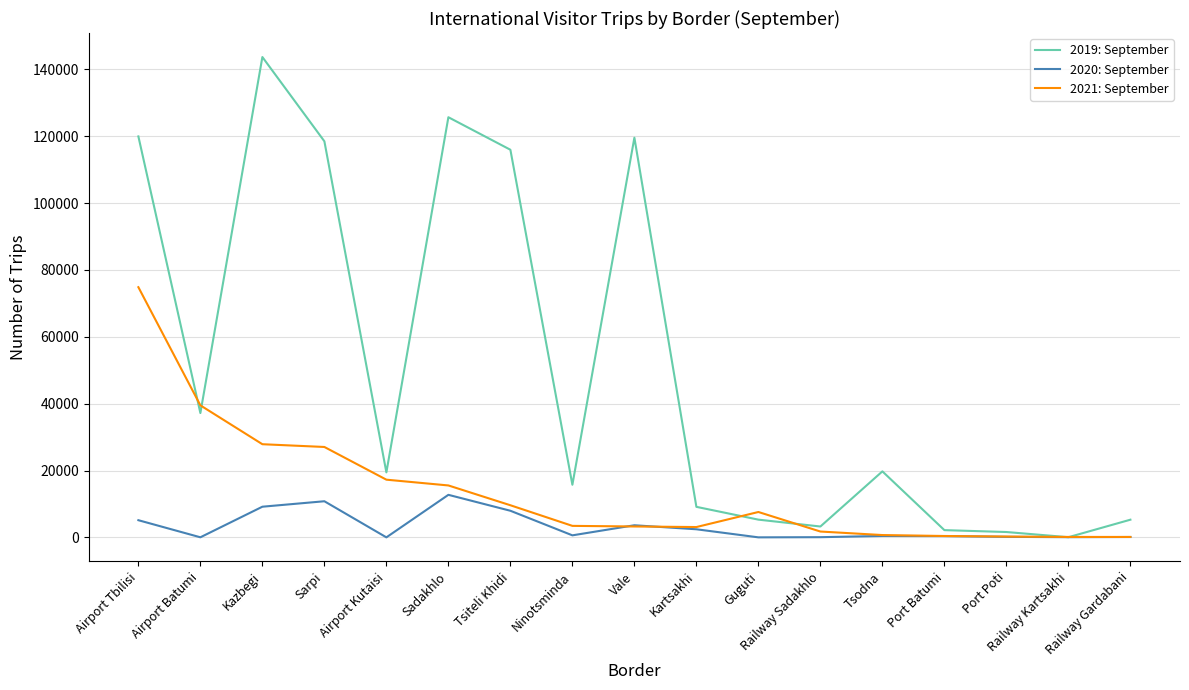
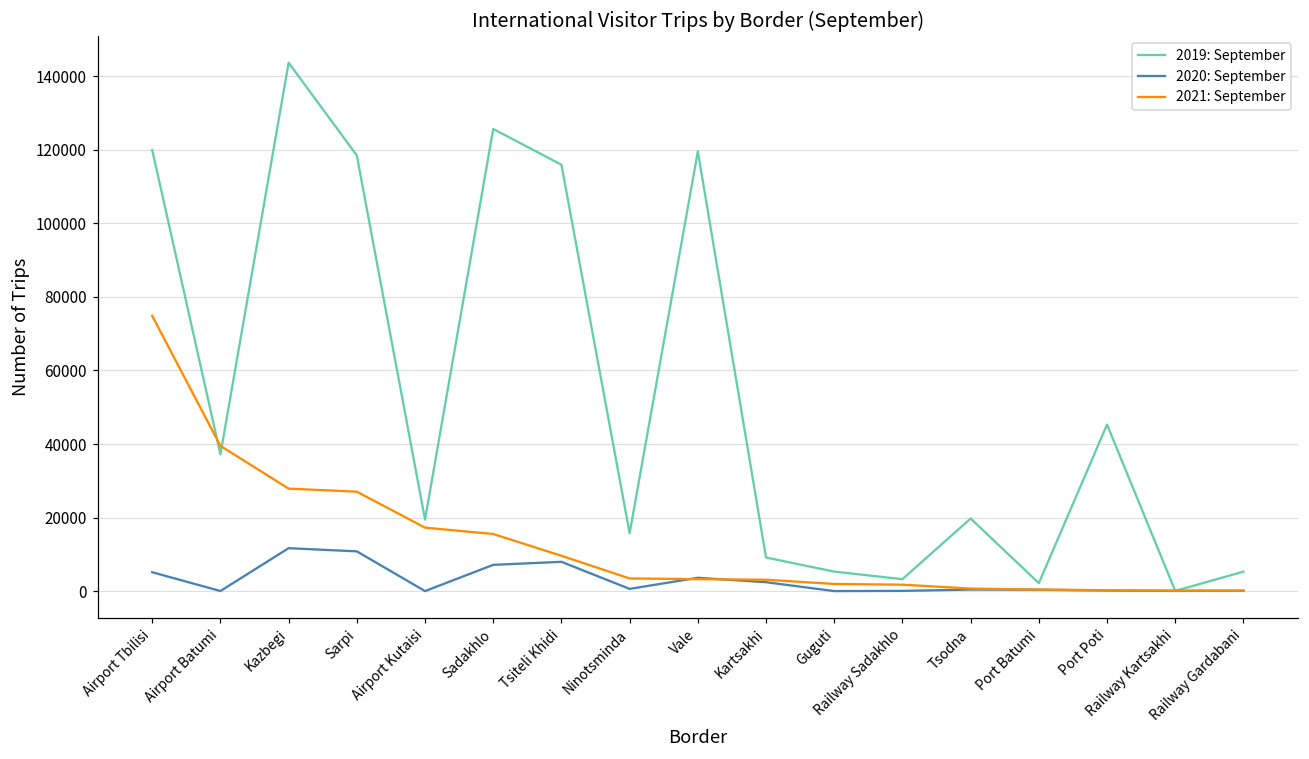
  {
    "2019: September": {
      "Airport Tbilisi": 120000,
      "Airport Batumi": 37000,
      "Kazbegi": 144000,
      "Sarpi": 118000,
      "Airport Kutaisi": 19000,
      "Sadakhlo": 126000,
      "Tsiteli Khidi": 116000,
      "Ninotsminda": 16000,
      "Vale": 120000,
      "Kartsakhi": 9000,
      "Guguti": 5000,
      "Railway Sadakhlo": 3000,
      "Tsodna": 20000,
      "Port Batumi": 2000,
-     "Port Poti": 2000,
+     "Port Poti": 45000,
      "Railway Gardabani": 5000
    },
    "2020: September": {
      "Airport Tbilisi": 5000,
      "Airport Batumi": 0,
-     "Kazbegi": 9000,
+     "Kazbegi": 12000,
      "Sarpi": 11000,
      "Airport Kutaisi": 0,
-     "Sadakhlo": 13000,
+     "Sadakhlo": 7000,
      "Tsiteli Khidi": 8000,
      "Ninotsminda": 1000,
      "Guguti": 0,
      "Railway Sadakhlo": 0
    },
    "2021: September": {
      "Airport Tbilisi": 75000,
      "Airport Batumi": 39000,
      "Kazbegi": 28000,
      "Sarpi": 27000,
      "Airport Kutaisi": 17000,
      "Sadakhlo": 16000,
      "Tsiteli Khidi": 10000,
      "Ninotsminda": 3000,
-     "Guguti": 8000,
+     "Guguti": 2000,
      "Railway Sadakhlo": 2000
    }
  }
